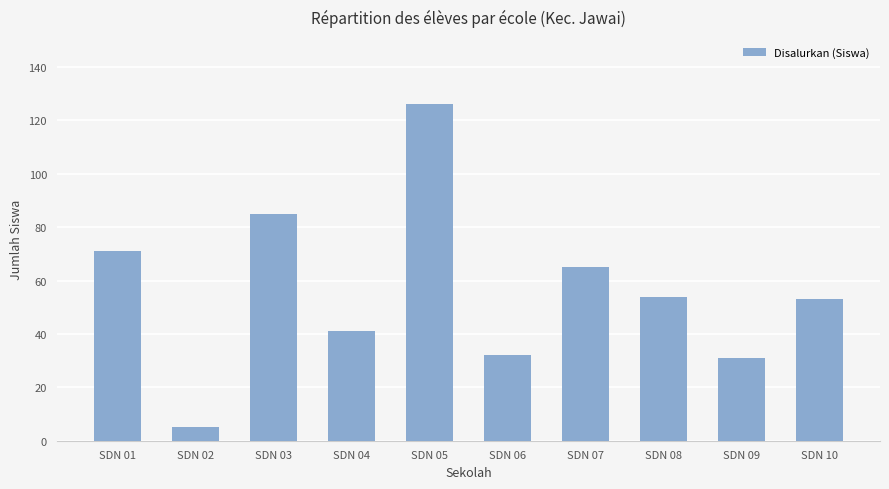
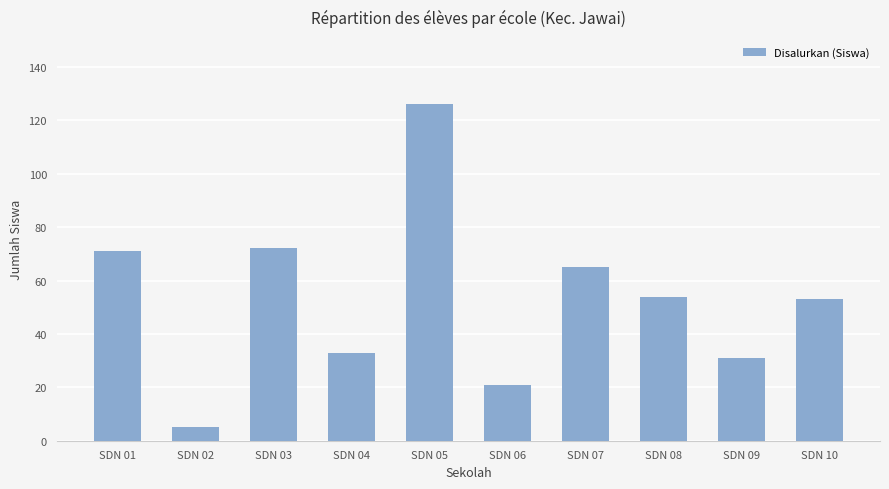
  {
    "SDN 01": 71,
    "SDN 02": 5,
-   "SDN 03": 85,
-   "SDN 04": 41,
+   "SDN 03": 72,
+   "SDN 04": 33,
    "SDN 05": 126,
-   "SDN 06": 32,
+   "SDN 06": 21,
    "SDN 07": 65,
    "SDN 08": 54,
    "SDN 09": 31,
    "SDN 10": 53
  }
